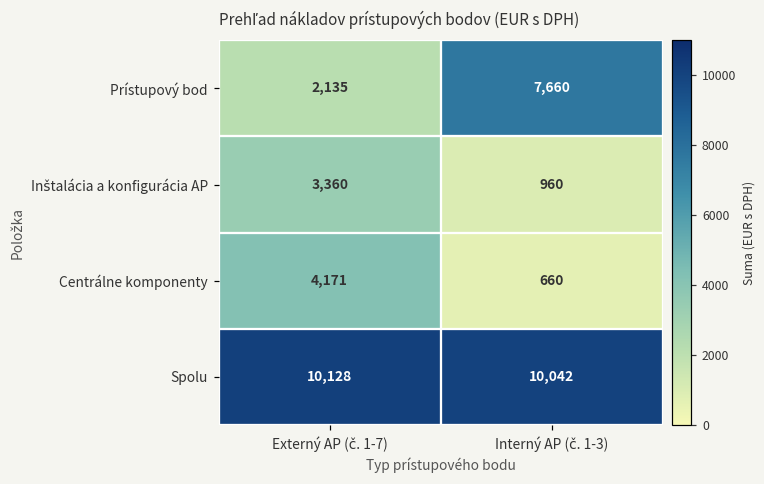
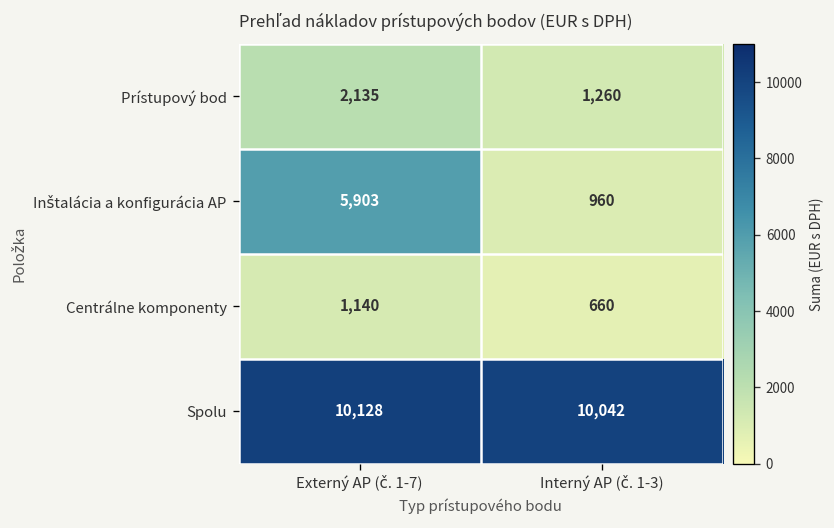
  {
    "Prístupový bod": {
      "Externý AP (č. 1-7)": "2,135",
-     "Interný AP (č. 1-3)": "7,660"
+     "Interný AP (č. 1-3)": "1,260"
    },
    "Inštalácia a konfigurácia AP": {
-     "Externý AP (č. 1-7)": "3,360",
+     "Externý AP (č. 1-7)": "5,903",
      "Interný AP (č. 1-3)": "960"
    },
    "Centrálne komponenty": {
-     "Externý AP (č. 1-7)": "4,171",
+     "Externý AP (č. 1-7)": "1,140",
      "Interný AP (č. 1-3)": "660"
    },
    "Spolu": {
      "Externý AP (č. 1-7)": "10,128",
      "Interný AP (č. 1-3)": "10,042"
    }
  }
